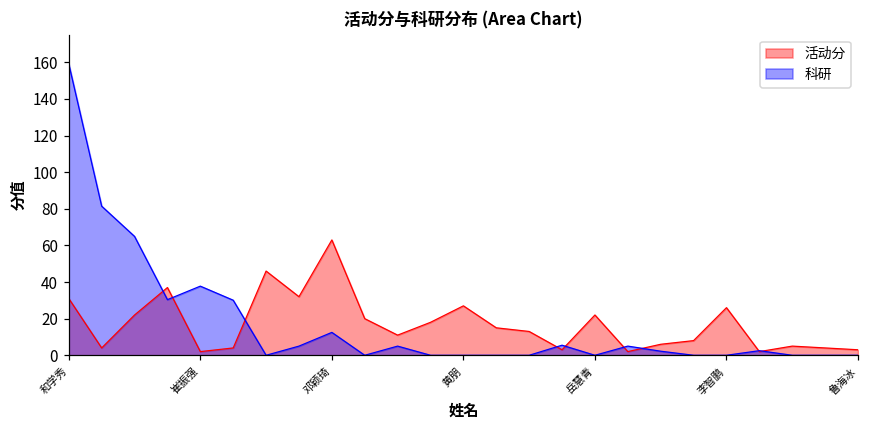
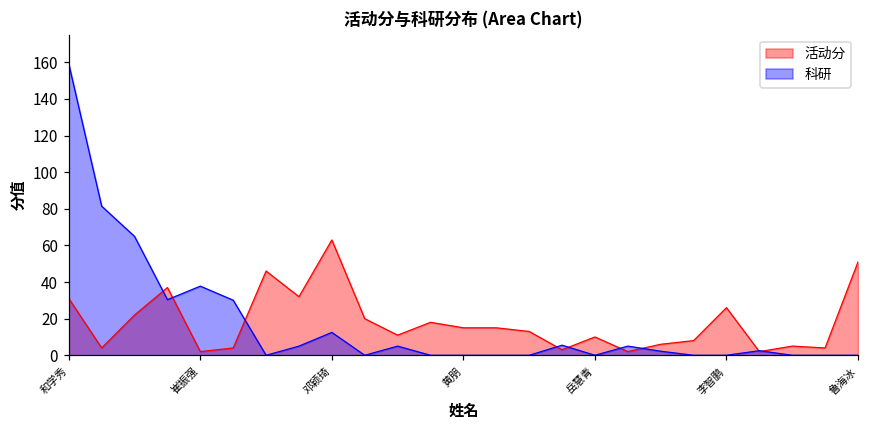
  {
    "活动分": {
      "和学秀": 31,
      "崔振强": 2,
      "邓颖琦": 63,
-     "黄朋": 27,
-     "岳慧青": 22,
+     "黄朋": 15,
+     "岳慧青": 10,
      "李智鹏": 26,
-     "鲁海冰": 3
+     "鲁海冰": 51
    },
    "科研": {
      "和学秀": 159,
      "崔振强": 38,
      "邓颖琦": 13,
      "黄朋": 0,
      "岳慧青": 0,
      "李智鹏": 0,
      "鲁海冰": 0
    }
  }
